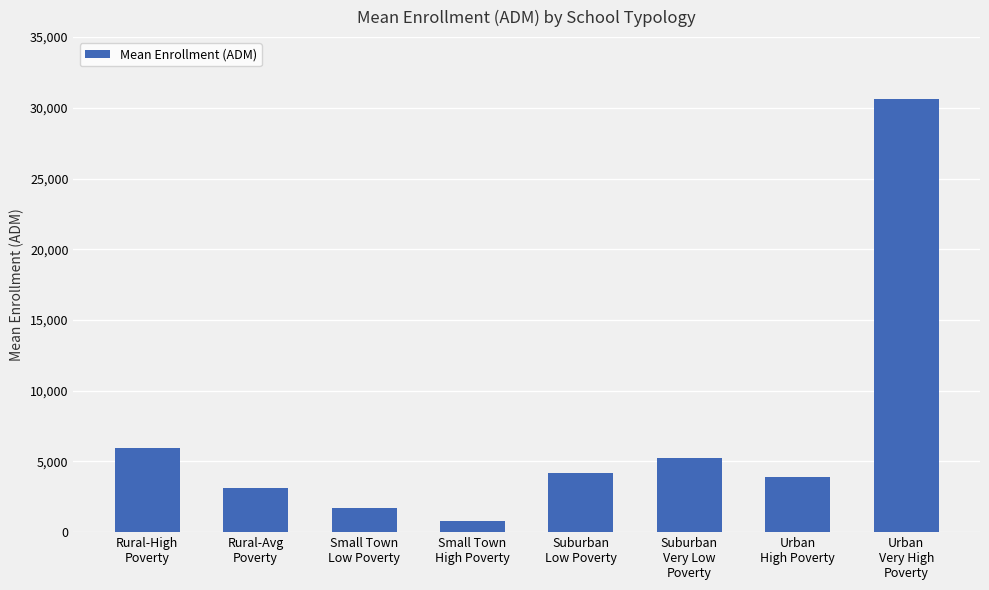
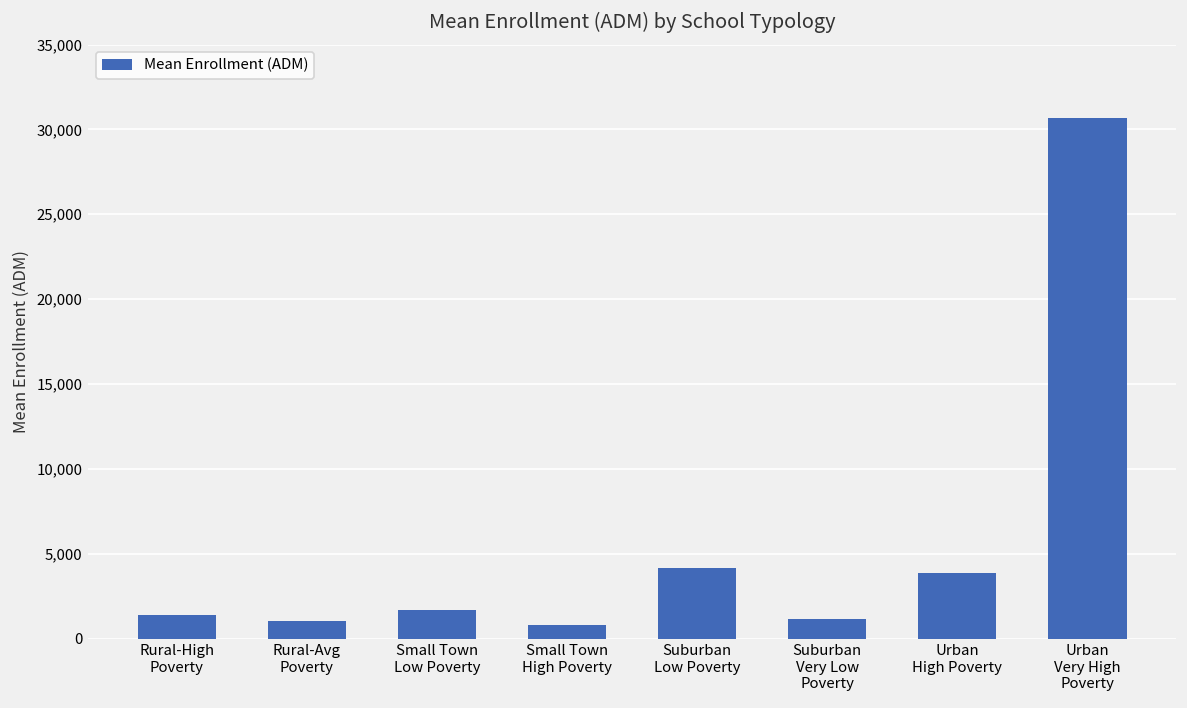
  {
-   "Rural-High Poverty": "6,000",
-   "Rural-Avg Poverty": "3,100",
+   "Rural-High Poverty": "1,400",
+   "Rural-Avg Poverty": "1,000",
    "Small Town Low Poverty": "1,700",
    "Small Town High Poverty": "800",
    "Suburban Low Poverty": "4,200",
-   "Suburban Very Low Poverty": "5,300",
+   "Suburban Very Low Poverty": "1,200",
    "Urban High Poverty": "3,900",
    "Urban Very High Poverty": "30,600"
  }
